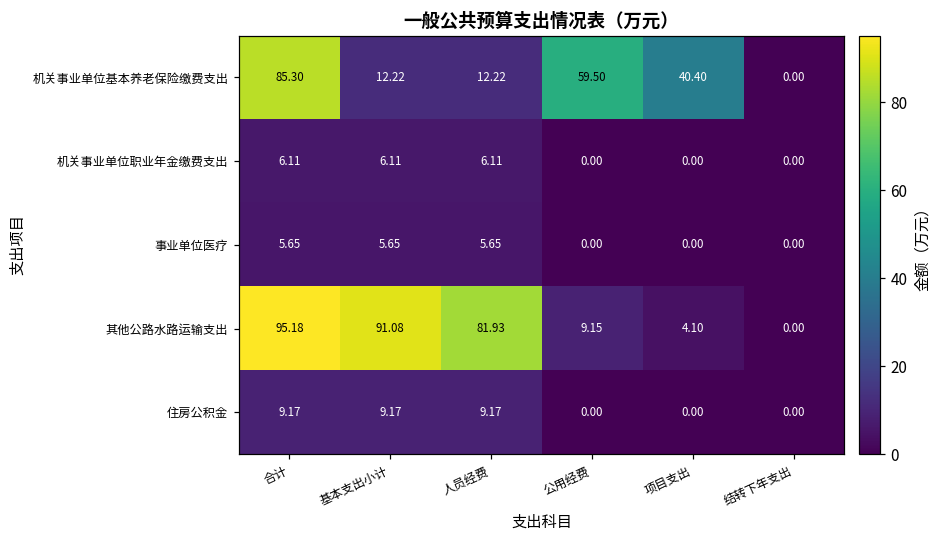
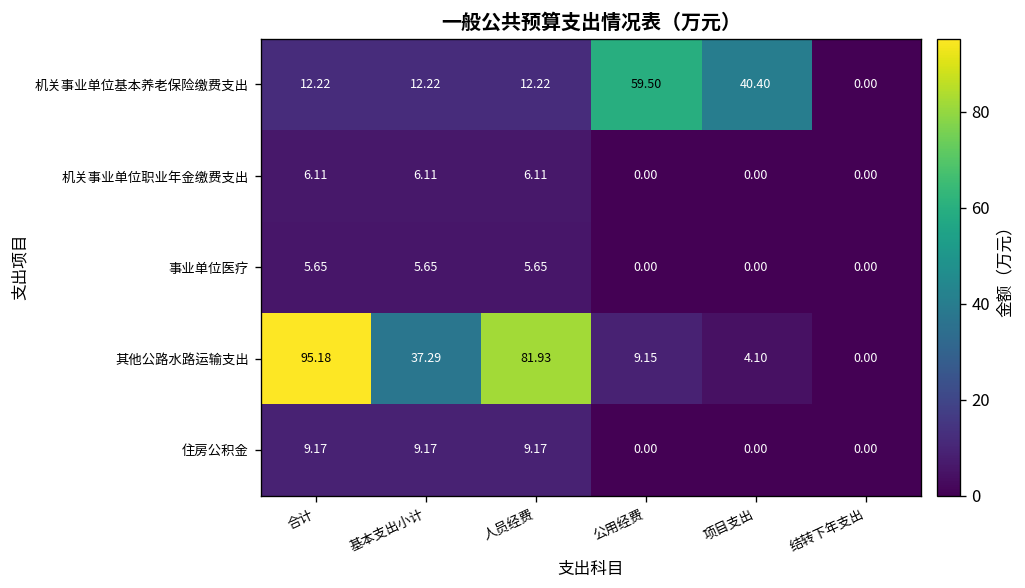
  {
    "机关事业单位基本养老保险缴费支出": {
-     "合计": 85.30,
+     "合计": 12.22,
      "基本支出小计": 12.22,
      "人员经费": 12.22,
      "公用经费": 59.50,
      "项目支出": 40.40,
      "结转下年支出": 0.00
    },
    "机关事业单位职业年金缴费支出": {
      "合计": 6.11,
      "基本支出小计": 6.11,
      "人员经费": 6.11,
      "公用经费": 0.00,
      "项目支出": 0.00,
      "结转下年支出": 0.00
    },
    "事业单位医疗": {
      "合计": 5.65,
      "基本支出小计": 5.65,
      "人员经费": 5.65,
      "公用经费": 0.00,
      "项目支出": 0.00,
      "结转下年支出": 0.00
    },
    "其他公路水路运输支出": {
      "合计": 95.18,
-     "基本支出小计": 91.08,
+     "基本支出小计": 37.29,
      "人员经费": 81.93,
      "公用经费": 9.15,
      "项目支出": 4.10,
      "结转下年支出": 0.00
    },
    "住房公积金": {
      "合计": 9.17,
      "基本支出小计": 9.17,
      "人员经费": 9.17,
      "公用经费": 0.00,
      "项目支出": 0.00,
      "结转下年支出": 0.00
    }
  }
